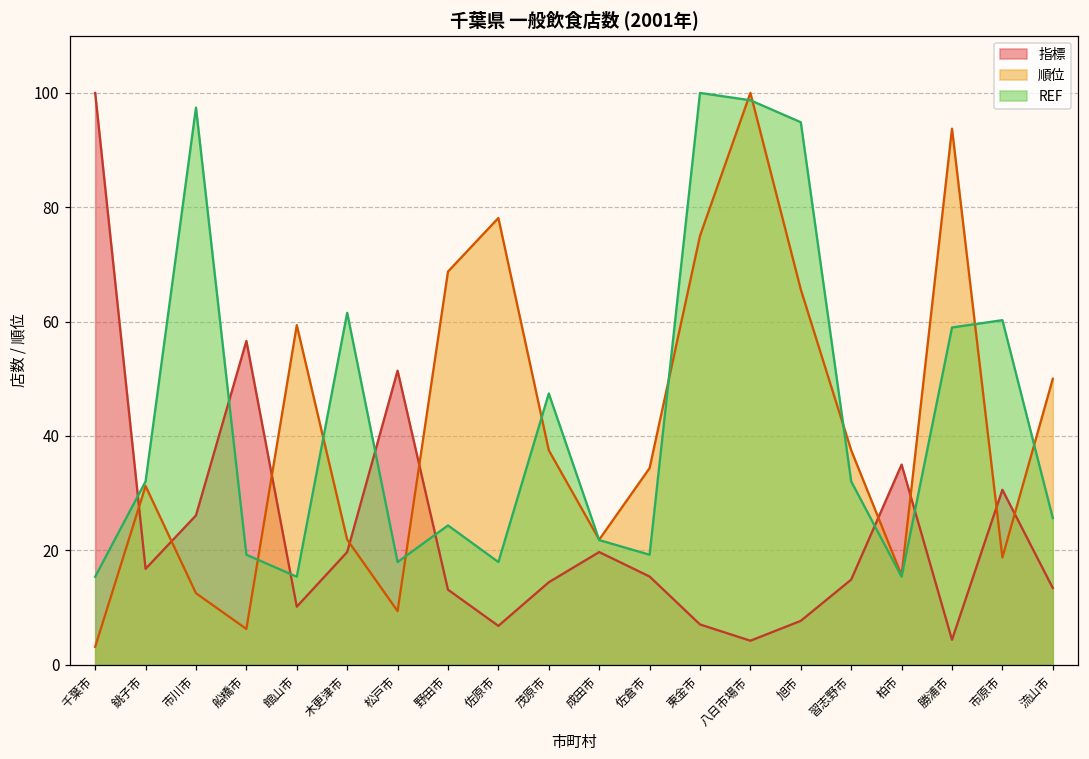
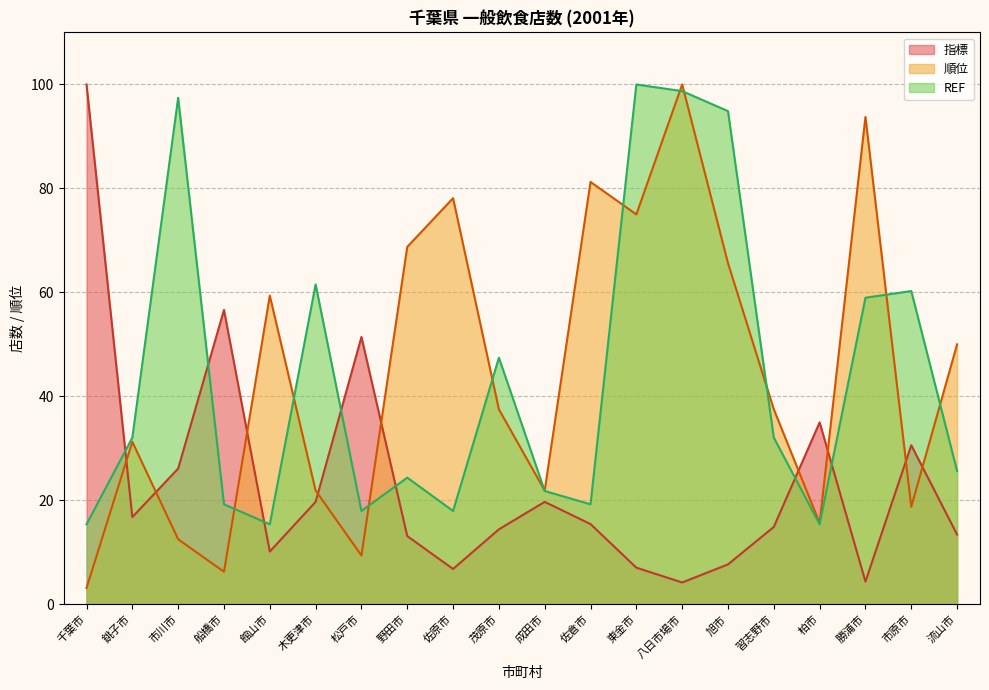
  {
    "指標": {
      "千葉市": 100,
      "銚子市": 17,
      "市川市": 26,
      "船橋市": 57,
      "館山市": 10,
      "木更津市": 20,
      "松戸市": 51,
      "野田市": 13,
      "佐原市": 7,
      "茂原市": 14,
      "成田市": 20,
      "佐倉市": 15,
      "東金市": 7,
      "八日市場市": 4,
      "旭市": 8,
      "習志野市": 15,
      "柏市": 35,
      "勝浦市": 4,
      "市原市": 31,
      "流山市": 13
    },
    "順位": {
      "千葉市": 3,
      "銚子市": 31,
      "市川市": 13,
      "船橋市": 6,
      "館山市": 59,
      "木更津市": 22,
      "松戸市": 9,
      "野田市": 69,
      "佐原市": 78,
      "茂原市": 38,
-     "佐倉市": 34,
+     "佐倉市": 81,
      "東金市": 75,
      "八日市場市": 100,
      "旭市": 66,
      "習志野市": 38,
      "勝浦市": 94,
      "市原市": 19,
      "流山市": 50
    },
    "REF": {
      "千葉市": 15,
      "銚子市": 32,
      "市川市": 97,
      "船橋市": 19,
      "館山市": 15,
      "木更津市": 62,
      "松戸市": 18,
      "野田市": 24,
      "佐原市": 18,
      "茂原市": 47,
      "佐倉市": 19,
      "東金市": 100,
      "八日市場市": 99,
      "旭市": 95,
      "習志野市": 32,
      "勝浦市": 59,
      "市原市": 60,
      "流山市": 26
    }
  }
